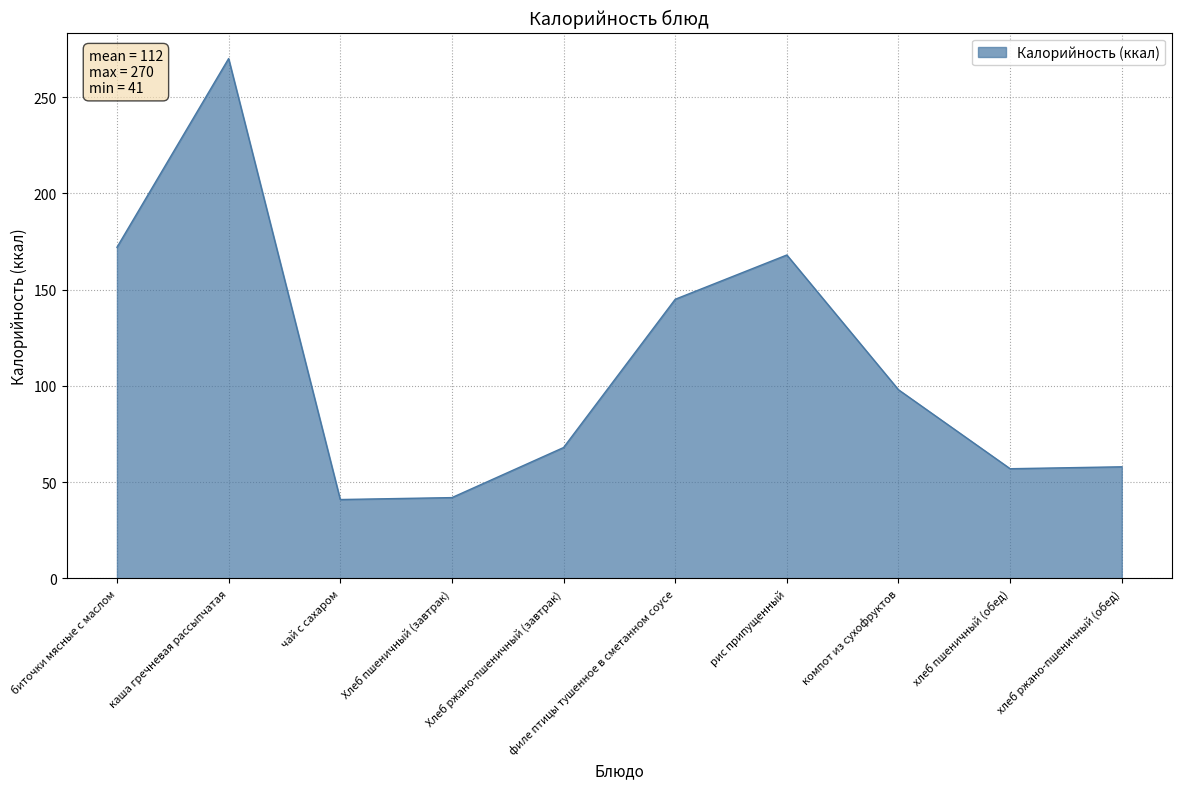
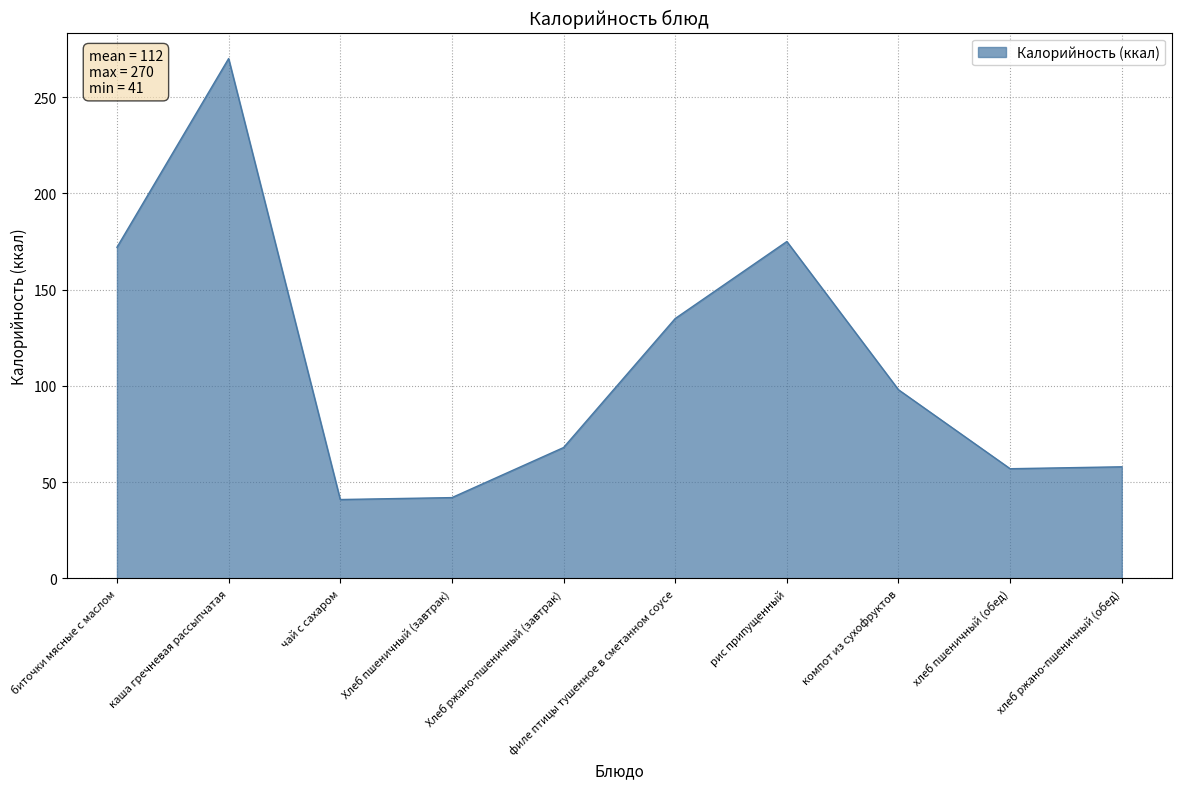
  {
    "биточки мясные с маслом": 172,
    "каша гречневая рассыпчатая": 270,
    "чай с сахаром": 41,
    "Хлеб пшеничный (завтрак)": 42,
    "Хлеб ржано-пшеничный (завтрак)": 68,
-   "филе птицы тушенное в сметанном соусе": 145,
-   "рис припущенный": 168,
+   "филе птицы тушенное в сметанном соусе": 135,
+   "рис припущенный": 175,
    "компот из сухофруктов": 98,
    "хлеб пшеничный (обед)": 57,
    "хлеб ржано-пшеничный (обед)": 58
  }
